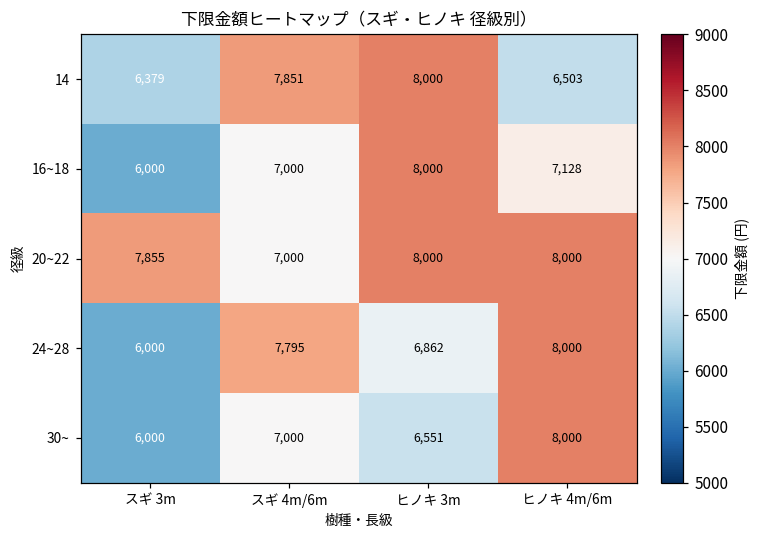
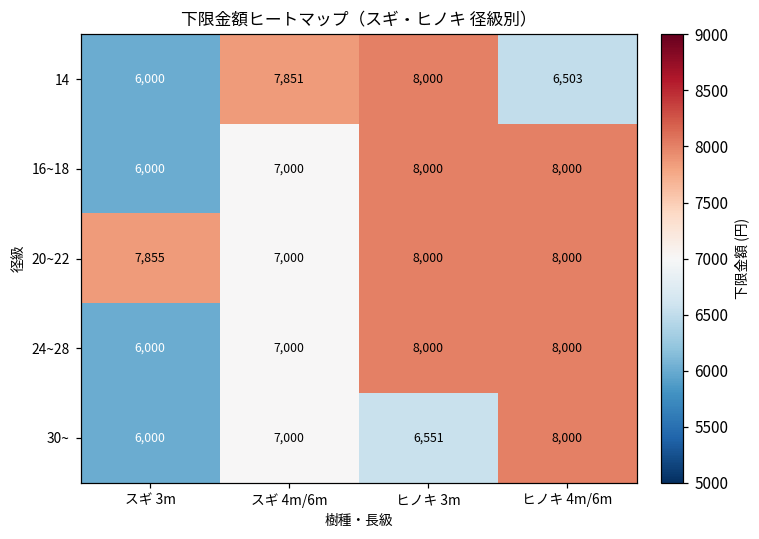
  {
    "14": {
-     "スギ 3m": "6,379",
+     "スギ 3m": "6,000",
      "スギ 4m/6m": "7,851",
      "ヒノキ 3m": "8,000",
      "ヒノキ 4m/6m": "6,503"
    },
    "16~18": {
      "スギ 3m": "6,000",
      "スギ 4m/6m": "7,000",
      "ヒノキ 3m": "8,000",
-     "ヒノキ 4m/6m": "7,128"
+     "ヒノキ 4m/6m": "8,000"
    },
    "20~22": {
      "スギ 3m": "7,855",
      "スギ 4m/6m": "7,000",
      "ヒノキ 3m": "8,000",
      "ヒノキ 4m/6m": "8,000"
    },
    "24~28": {
      "スギ 3m": "6,000",
-     "スギ 4m/6m": "7,795",
-     "ヒノキ 3m": "6,862",
+     "スギ 4m/6m": "7,000",
+     "ヒノキ 3m": "8,000",
      "ヒノキ 4m/6m": "8,000"
    },
    "30~": {
      "スギ 3m": "6,000",
      "スギ 4m/6m": "7,000",
      "ヒノキ 3m": "6,551",
      "ヒノキ 4m/6m": "8,000"
    }
  }
